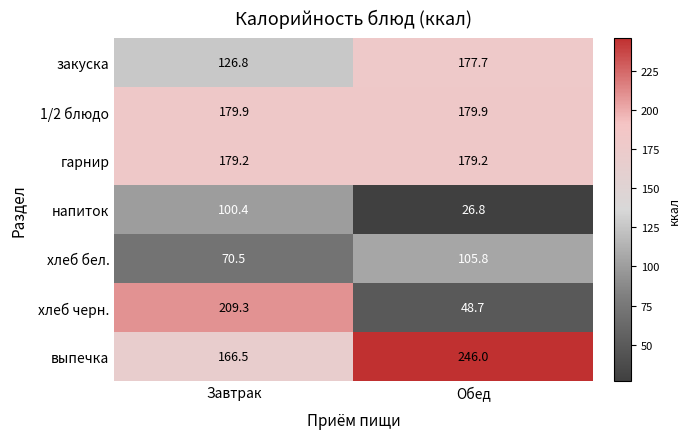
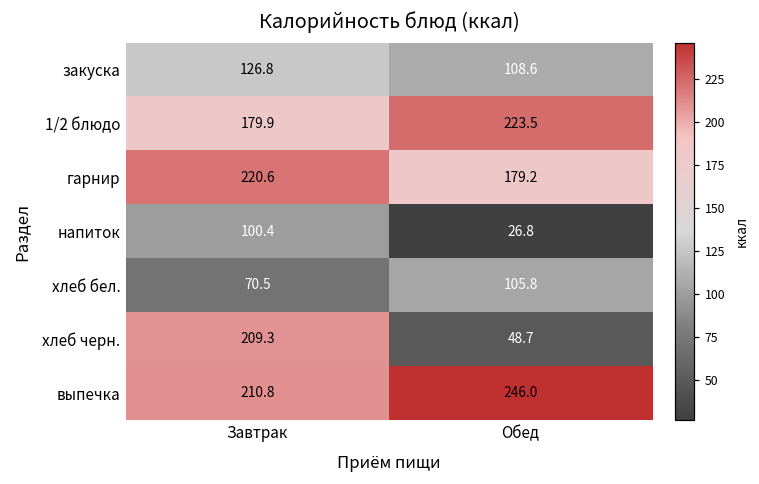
  {
    "закуска": {
      "Завтрак": 126.8,
-     "Обед": 177.7
+     "Обед": 108.6
    },
    "1/2 блюдо": {
      "Завтрак": 179.9,
-     "Обед": 179.9
+     "Обед": 223.5
    },
    "гарнир": {
-     "Завтрак": 179.2,
+     "Завтрак": 220.6,
      "Обед": 179.2
    },
    "напиток": {
      "Завтрак": 100.4,
      "Обед": 26.8
    },
    "хлеб бел.": {
      "Завтрак": 70.5,
      "Обед": 105.8
    },
    "хлеб черн.": {
      "Завтрак": 209.3,
      "Обед": 48.7
    },
    "выпечка": {
-     "Завтрак": 166.5,
+     "Завтрак": 210.8,
      "Обед": 246.0
    }
  }
